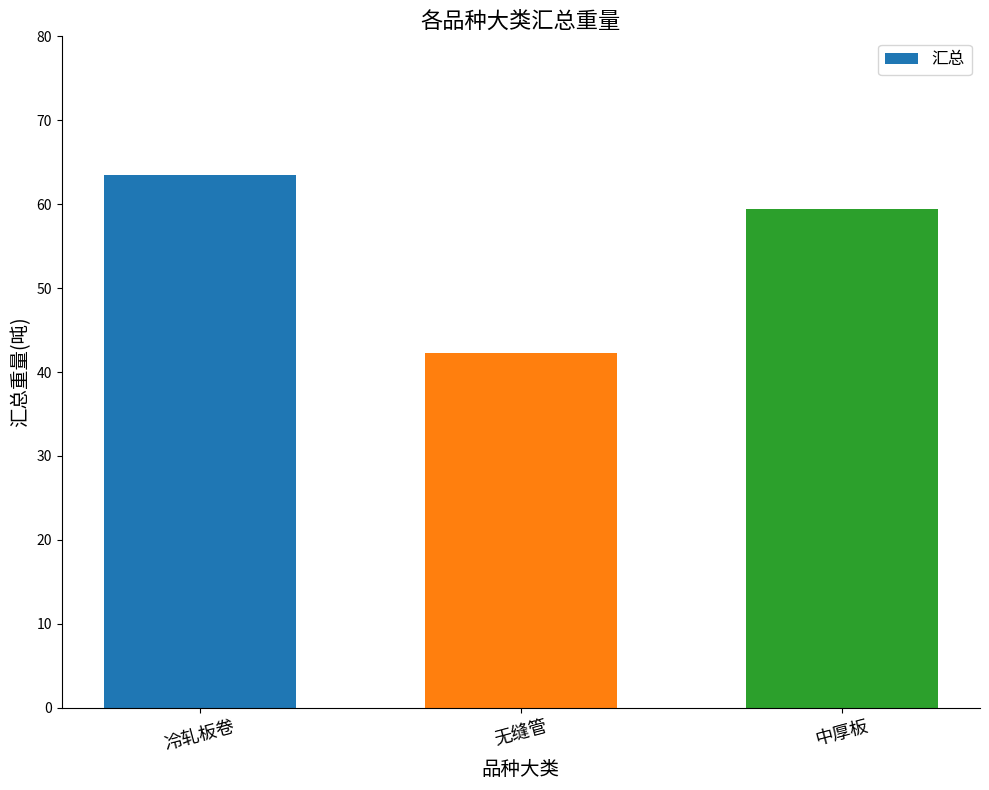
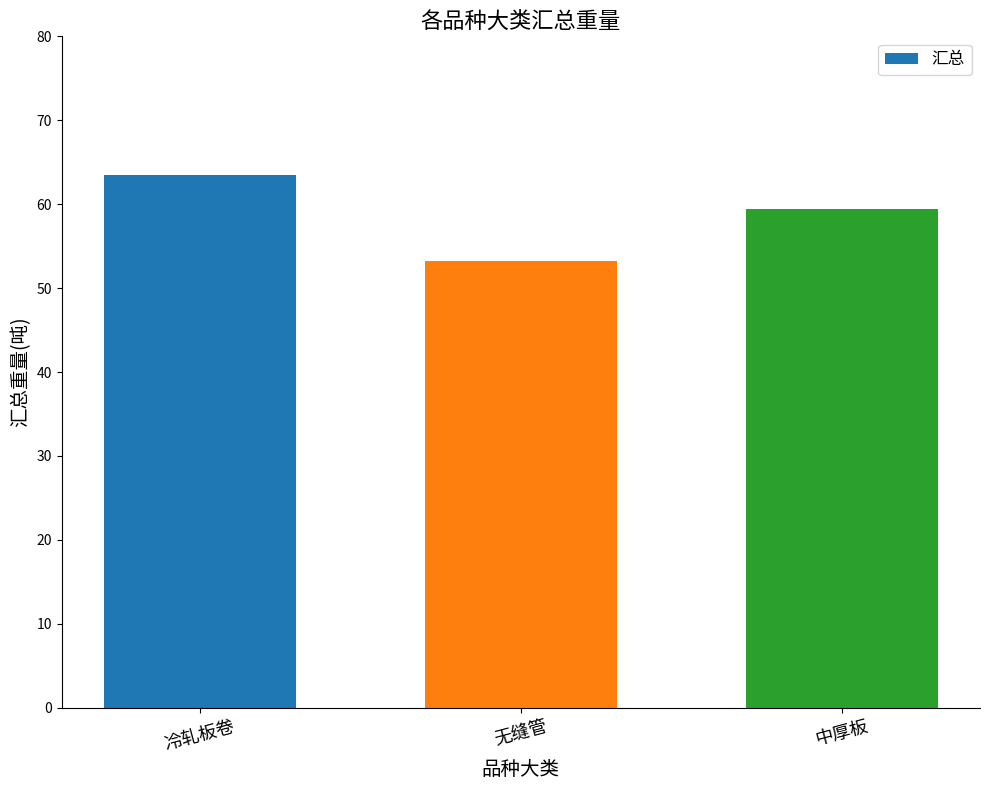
  {
    "冷轧板卷": 64,
-   "无缝管": 42,
+   "无缝管": 53,
    "中厚板": 59
  }
